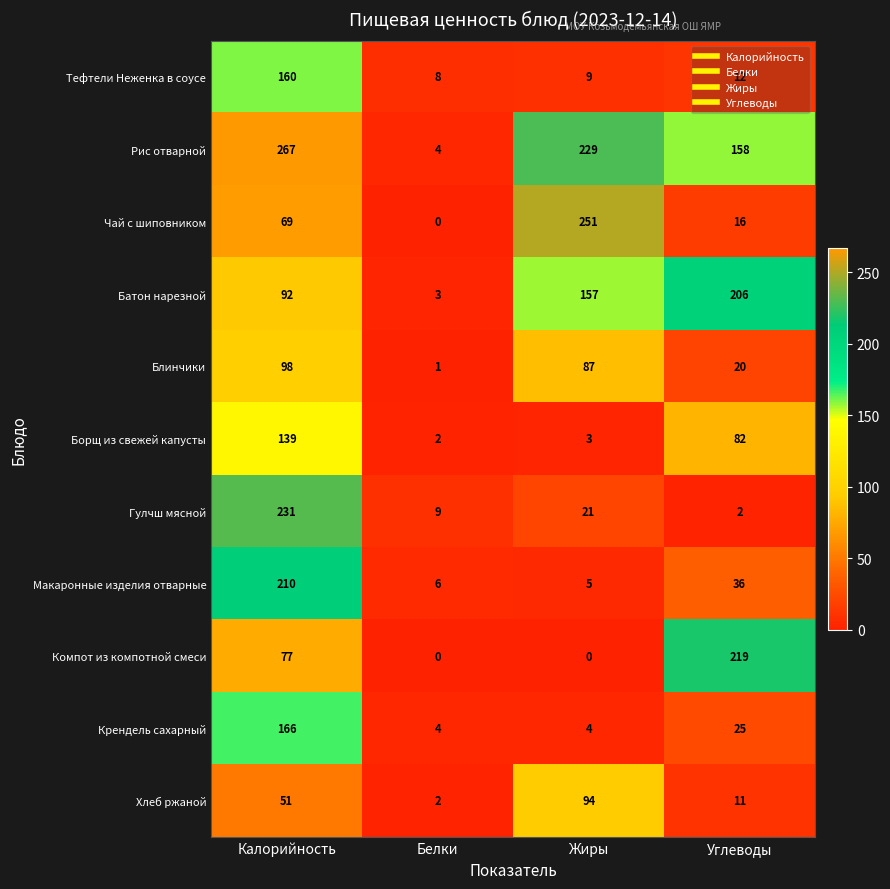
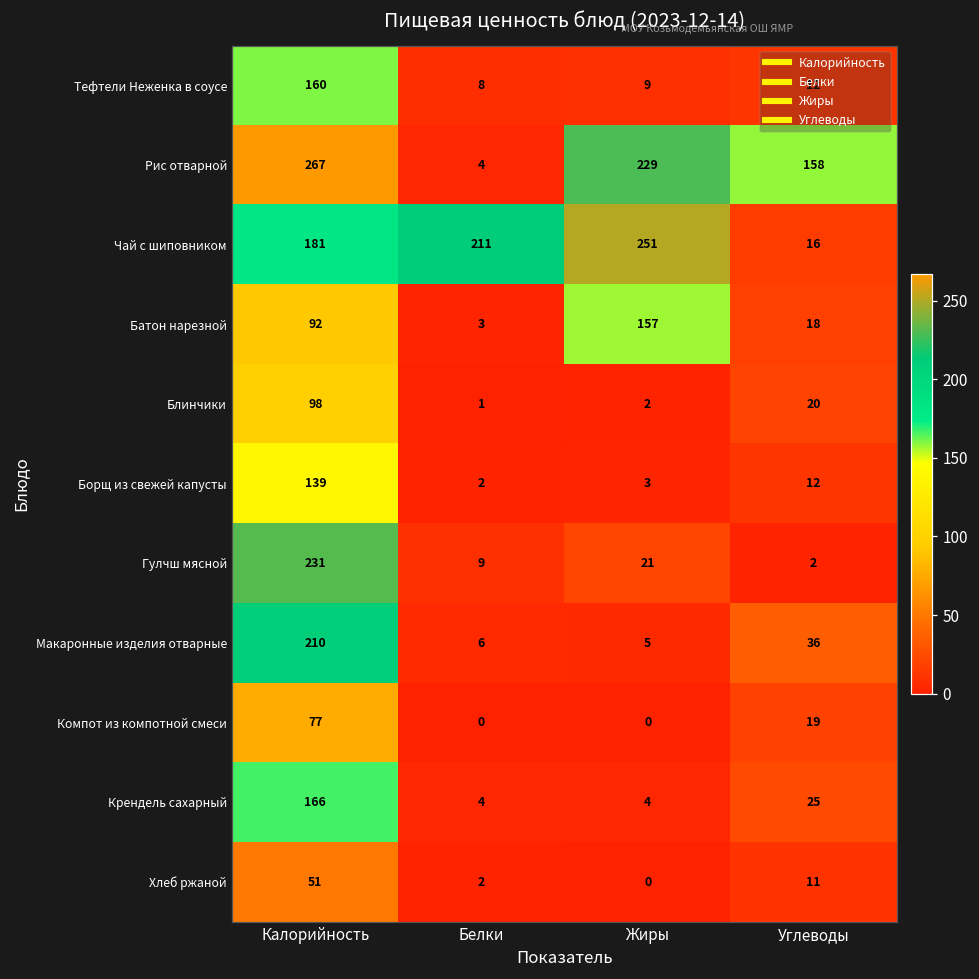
  {
    "Тефтели Неженка в соусе": {
      "Калорийность": 160,
      "Белки": 8,
      "Жиры": 9
    },
    "Рис отварной": {
      "Калорийность": 267,
      "Белки": 4,
      "Жиры": 229,
      "Углеводы": 158
    },
    "Чай с шиповником": {
-     "Калорийность": 69,
-     "Белки": 0,
+     "Калорийность": 181,
+     "Белки": 211,
      "Жиры": 251,
      "Углеводы": 16
    },
    "Батон нарезной": {
      "Калорийность": 92,
      "Белки": 3,
      "Жиры": 157,
-     "Углеводы": 206
+     "Углеводы": 18
    },
    "Блинчики": {
      "Калорийность": 98,
      "Белки": 1,
-     "Жиры": 87,
+     "Жиры": 2,
      "Углеводы": 20
    },
    "Борщ из свежей капусты": {
      "Калорийность": 139,
      "Белки": 2,
      "Жиры": 3,
-     "Углеводы": 82
+     "Углеводы": 12
    },
    "Гулчш мясной": {
      "Калорийность": 231,
      "Белки": 9,
      "Жиры": 21,
      "Углеводы": 2
    },
    "Макаронные изделия отварные": {
      "Калорийность": 210,
      "Белки": 6,
      "Жиры": 5,
      "Углеводы": 36
    },
    "Компот из компотной смеси": {
      "Калорийность": 77,
      "Белки": 0,
      "Жиры": 0,
-     "Углеводы": 219
+     "Углеводы": 19
    },
    "Крендель сахарный": {
      "Калорийность": 166,
      "Белки": 4,
      "Жиры": 4,
      "Углеводы": 25
    },
    "Хлеб ржаной": {
      "Калорийность": 51,
      "Белки": 2,
-     "Жиры": 94,
+     "Жиры": 0,
      "Углеводы": 11
    }
  }
